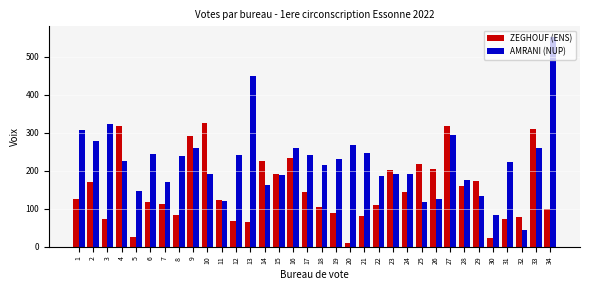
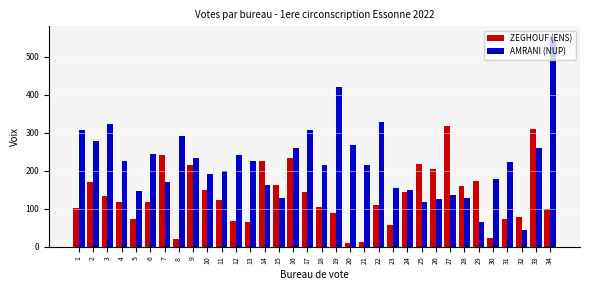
  {
    "ZEGHOUF (ENS)": {
-     "1": 130,
+     "1": 100,
      "2": 170,
-     "3": 70,
-     "4": 320,
-     "5": 30,
+     "3": 130,
+     "4": 120,
+     "5": 70,
      "6": 120,
-     "7": 110,
-     "8": 80,
-     "9": 290,
-     "10": 330,
+     "7": 240,
+     "8": 20,
+     "9": 220,
+     "10": 150,
      "11": 120,
      "12": 70,
      "13": 70,
      "14": 230,
-     "15": 190,
+     "15": 160,
      "16": 230,
      "17": 140,
      "18": 100,
      "19": 90,
      "20": 10,
-     "21": 80,
+     "21": 10,
      "22": 110,
-     "23": 200,
+     "23": 60,
      "24": 150,
      "25": 220,
      "26": 210,
      "27": 320,
      "28": 160,
      "29": 170,
      "30": 20,
      "31": 70,
      "32": 80,
      "33": 310,
      "34": 100
    },
    "AMRANI (NUP)": {
      "1": 310,
      "2": 280,
      "3": 320,
      "4": 230,
      "5": 150,
      "6": 240,
      "7": 170,
-     "8": 240,
-     "9": 260,
+     "8": 290,
+     "9": 230,
      "10": 190,
-     "11": 120,
+     "11": 200,
      "12": 240,
-     "13": 450,
+     "13": 230,
      "14": 160,
-     "15": 190,
+     "15": 130,
      "16": 260,
-     "17": 240,
+     "17": 310,
      "18": 220,
-     "19": 230,
+     "19": 420,
      "20": 270,
-     "21": 250,
-     "22": 190,
-     "23": 190,
-     "24": 190,
+     "21": 220,
+     "22": 330,
+     "23": 160,
+     "24": 150,
      "25": 120,
      "26": 130,
-     "27": 300,
-     "28": 180,
-     "29": 130,
-     "30": 90,
+     "27": 140,
+     "28": 130,
+     "29": 70,
+     "30": 180,
      "31": 220,
      "32": 40,
      "33": 260
    }
  }
